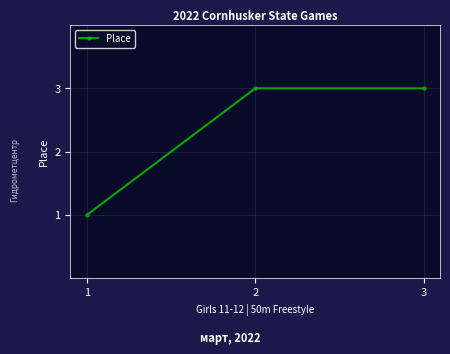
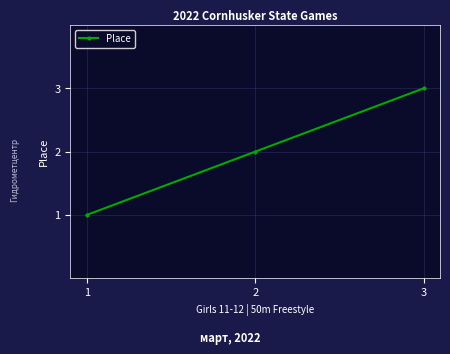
  {
    "1": 1,
-   "2": 3,
+   "2": 2,
    "3": 3
  }
